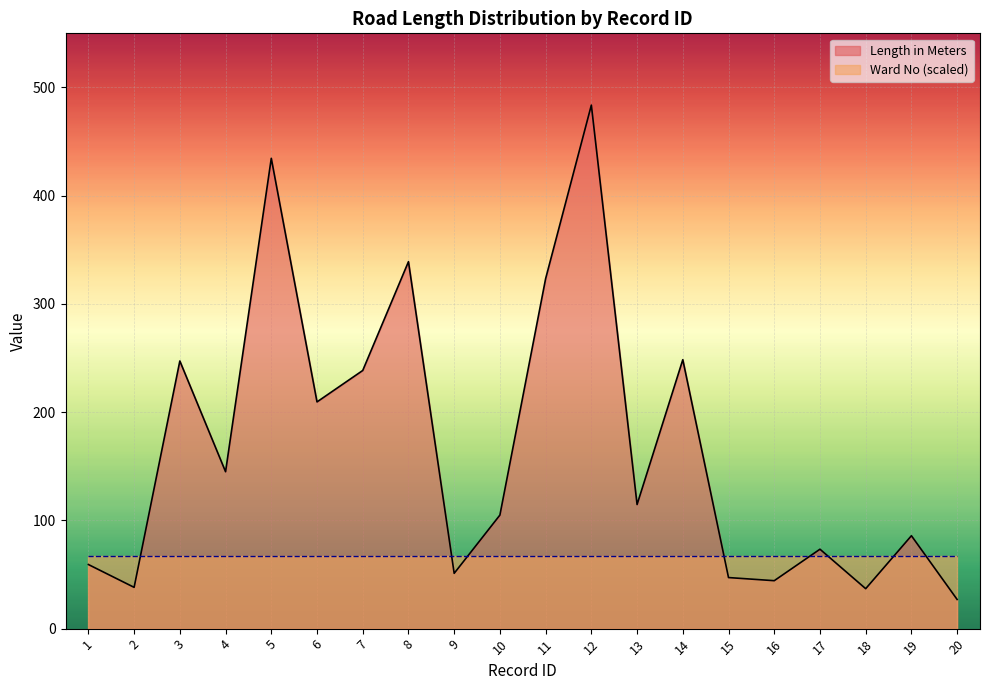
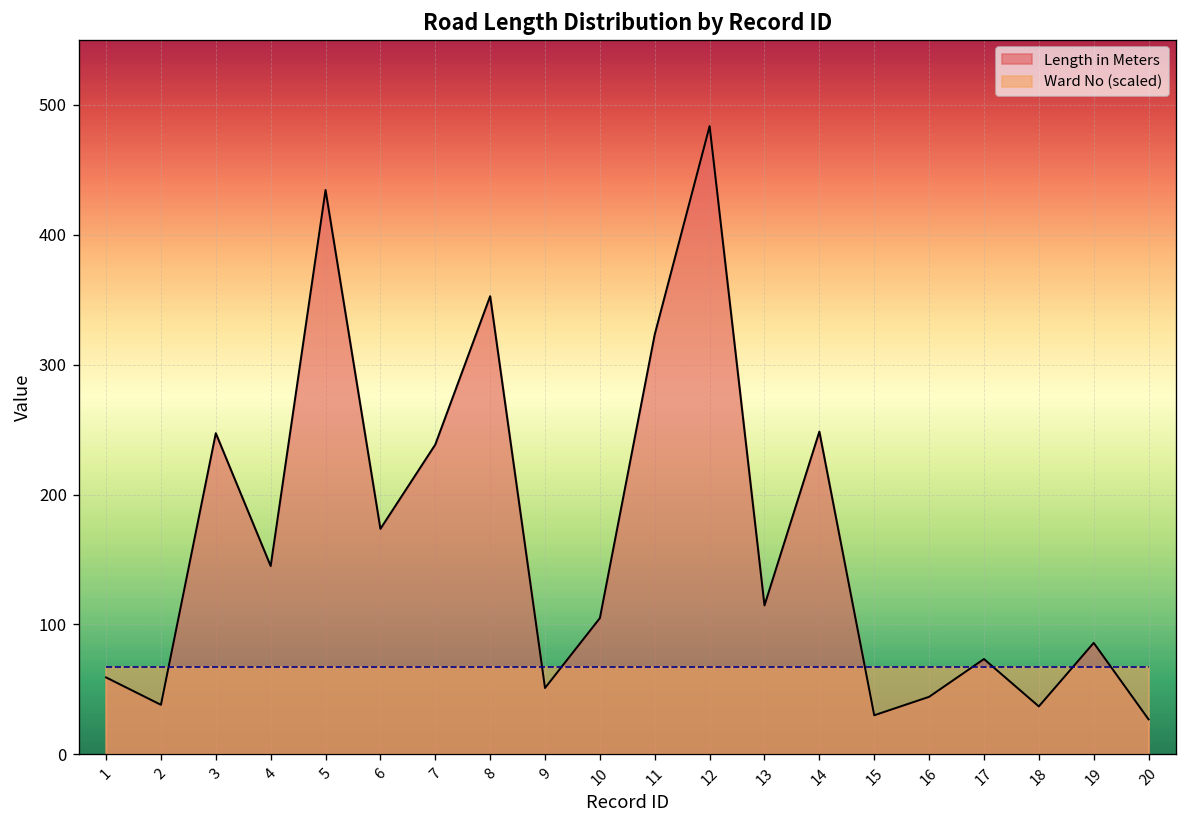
  {
    "Length in Meters": {
      "1": 59,
      "2": 38,
      "3": 247,
      "4": 145,
      "5": 435,
-     "6": 209,
+     "6": 174,
      "7": 239,
-     "8": 339,
+     "8": 353,
      "9": 51,
      "10": 105,
      "11": 323,
      "12": 484,
      "13": 115,
      "14": 248,
-     "15": 47,
+     "15": 30,
      "16": 44,
      "17": 73,
      "18": 37,
      "19": 86,
      "20": 27
    },
    "Ward No (scaled)": {
      "1": 68,
      "2": 68,
      "3": 68,
      "4": 68,
      "5": 68,
      "6": 68,
      "7": 68,
      "8": 68,
      "9": 68,
      "10": 68,
      "11": 68,
      "12": 68,
      "13": 68,
      "14": 68,
      "15": 68,
      "16": 68,
      "17": 68,
      "18": 68,
      "19": 68,
      "20": 68
    }
  }
